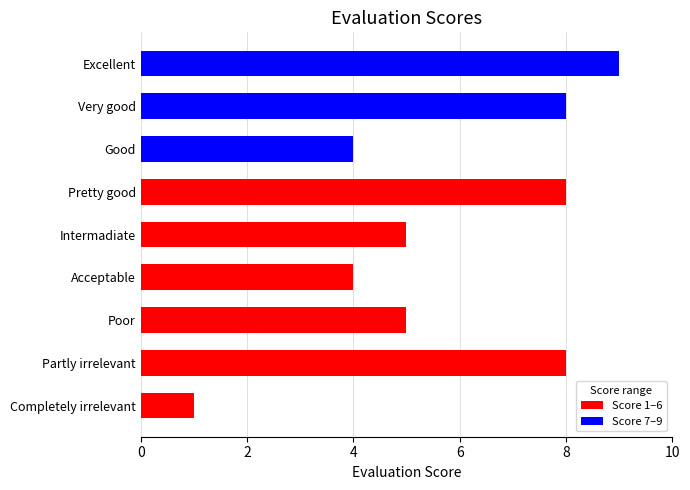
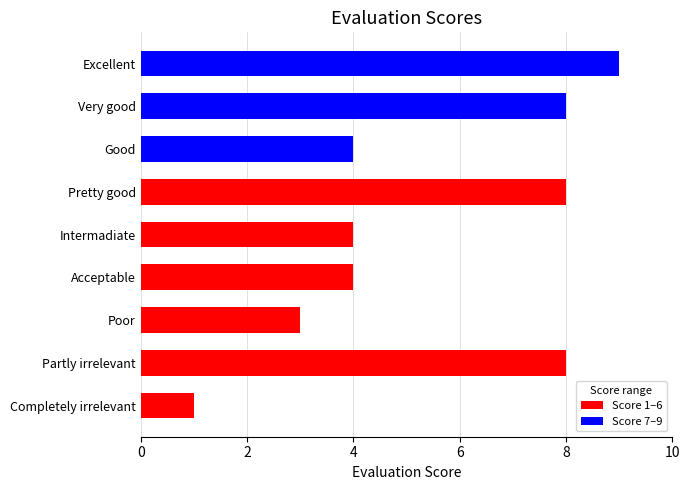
  {
    "Excellent": 9,
    "Very good": 8,
    "Good": 4,
    "Pretty good": 8,
-   "Intermadiate": 5,
+   "Intermadiate": 4,
    "Acceptable": 4,
-   "Poor": 5,
+   "Poor": 3,
    "Partly irrelevant": 8,
    "Completely irrelevant": 1
  }
